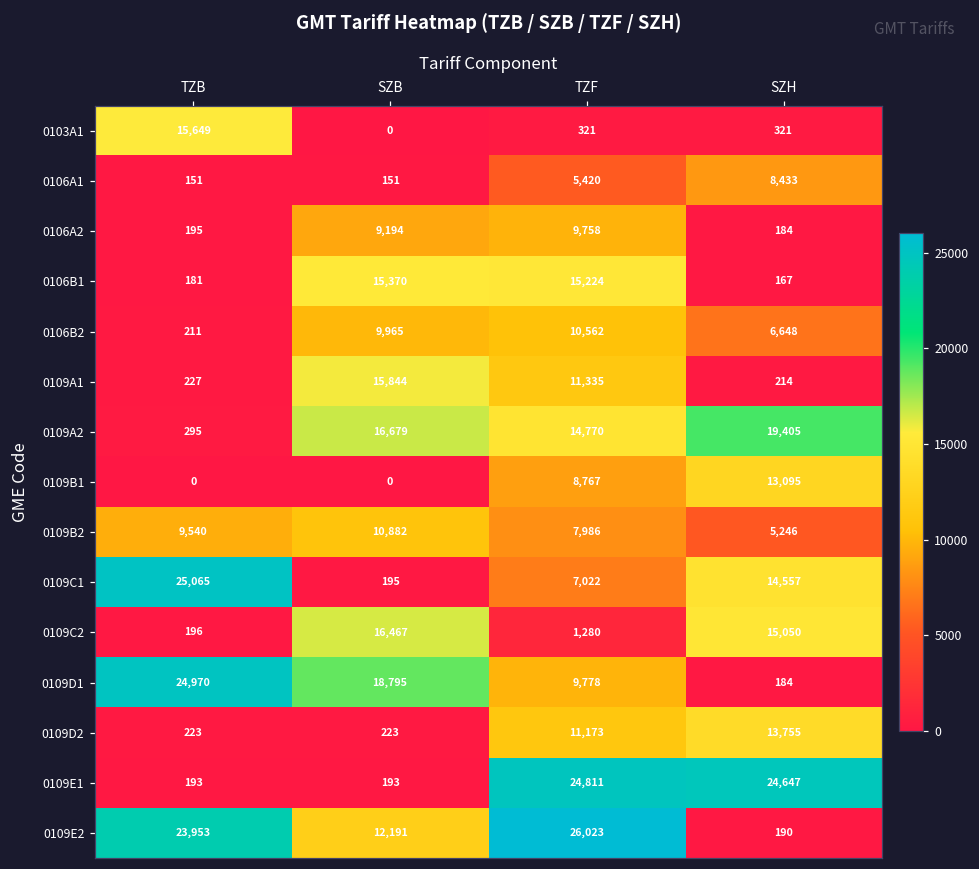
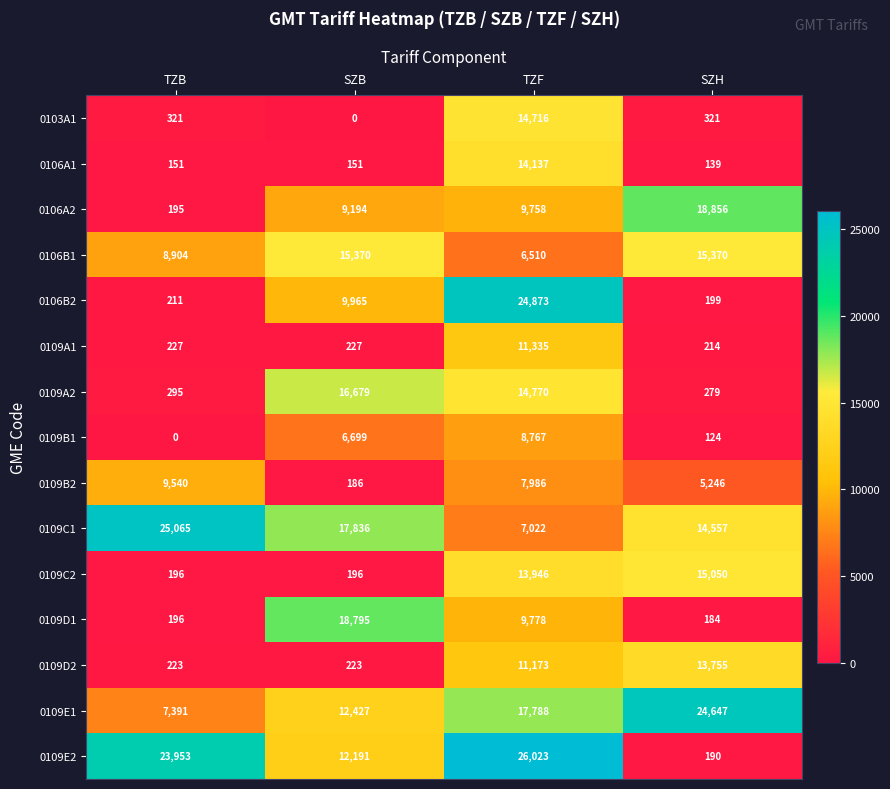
  {
    "0103A1": {
-     "TZB": "15,649",
+     "TZB": "321",
      "SZB": "0",
-     "TZF": "321",
+     "TZF": "14,716",
      "SZH": "321"
    },
    "0106A1": {
      "TZB": "151",
      "SZB": "151",
-     "TZF": "5,420",
-     "SZH": "8,433"
+     "TZF": "14,137",
+     "SZH": "139"
    },
    "0106A2": {
      "TZB": "195",
      "SZB": "9,194",
      "TZF": "9,758",
-     "SZH": "184"
+     "SZH": "18,856"
    },
    "0106B1": {
-     "TZB": "181",
+     "TZB": "8,904",
      "SZB": "15,370",
-     "TZF": "15,224",
-     "SZH": "167"
+     "TZF": "6,510",
+     "SZH": "15,370"
    },
    "0106B2": {
      "TZB": "211",
      "SZB": "9,965",
-     "TZF": "10,562",
-     "SZH": "6,648"
+     "TZF": "24,873",
+     "SZH": "199"
    },
    "0109A1": {
      "TZB": "227",
-     "SZB": "15,844",
+     "SZB": "227",
      "TZF": "11,335",
      "SZH": "214"
    },
    "0109A2": {
      "TZB": "295",
      "SZB": "16,679",
      "TZF": "14,770",
-     "SZH": "19,405"
+     "SZH": "279"
    },
    "0109B1": {
      "TZB": "0",
-     "SZB": "0",
+     "SZB": "6,699",
      "TZF": "8,767",
-     "SZH": "13,095"
+     "SZH": "124"
    },
    "0109B2": {
      "TZB": "9,540",
-     "SZB": "10,882",
+     "SZB": "186",
      "TZF": "7,986",
      "SZH": "5,246"
    },
    "0109C1": {
      "TZB": "25,065",
-     "SZB": "195",
+     "SZB": "17,836",
      "TZF": "7,022",
      "SZH": "14,557"
    },
    "0109C2": {
      "TZB": "196",
-     "SZB": "16,467",
-     "TZF": "1,280",
+     "SZB": "196",
+     "TZF": "13,946",
      "SZH": "15,050"
    },
    "0109D1": {
-     "TZB": "24,970",
+     "TZB": "196",
      "SZB": "18,795",
      "TZF": "9,778",
      "SZH": "184"
    },
    "0109D2": {
      "TZB": "223",
      "SZB": "223",
      "TZF": "11,173",
      "SZH": "13,755"
    },
    "0109E1": {
-     "TZB": "193",
-     "SZB": "193",
-     "TZF": "24,811",
+     "TZB": "7,391",
+     "SZB": "12,427",
+     "TZF": "17,788",
      "SZH": "24,647"
    },
    "0109E2": {
      "TZB": "23,953",
      "SZB": "12,191",
      "TZF": "26,023",
      "SZH": "190"
    }
  }
